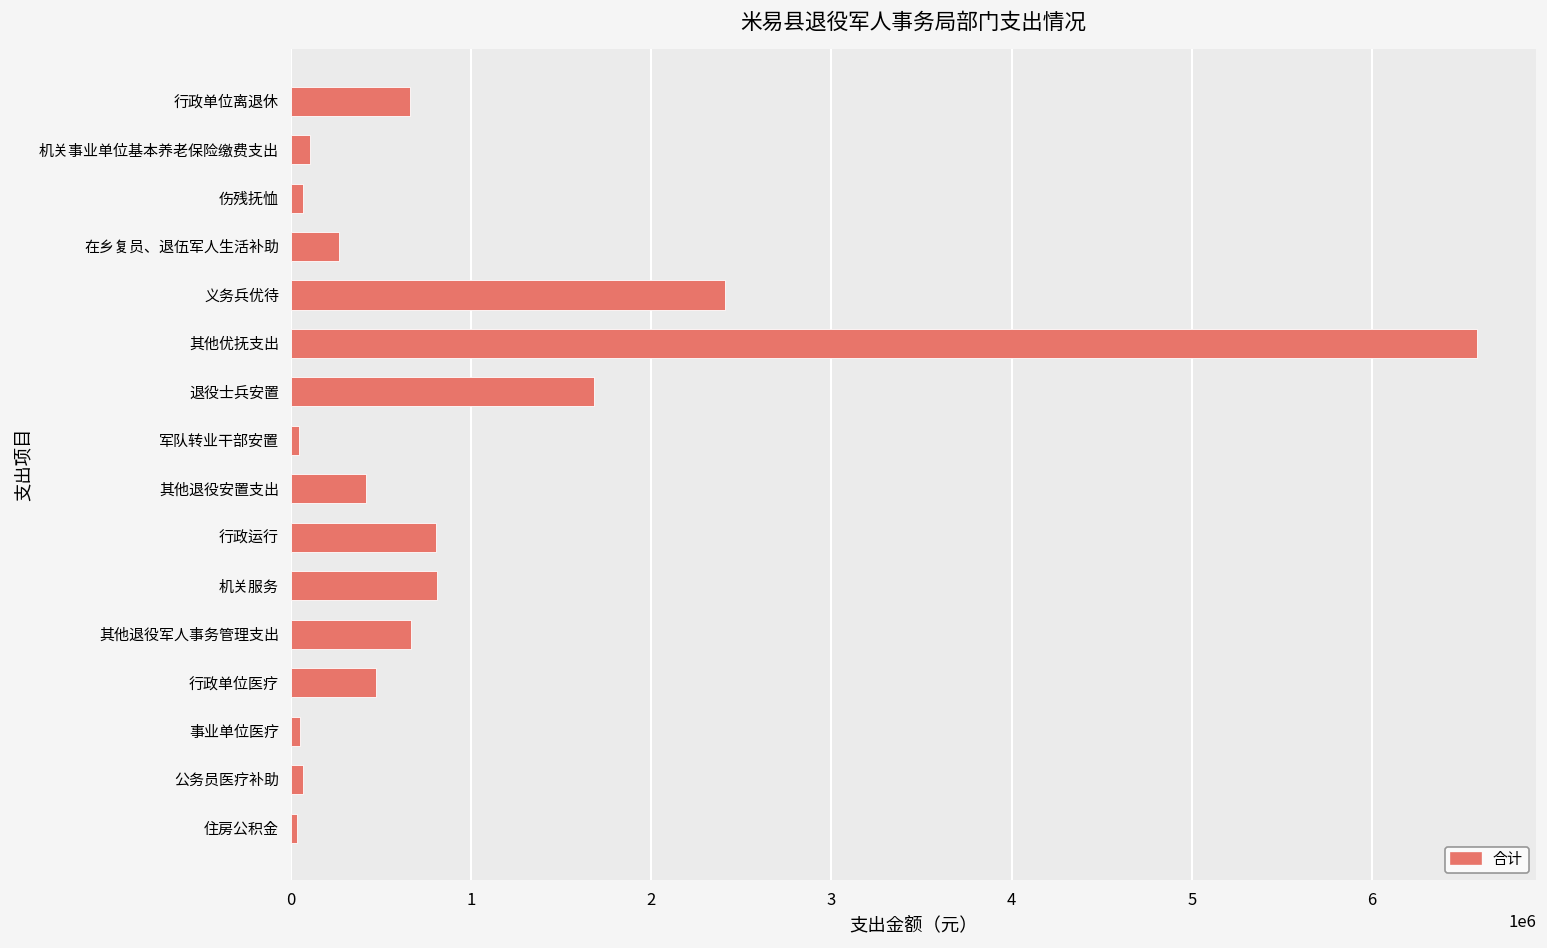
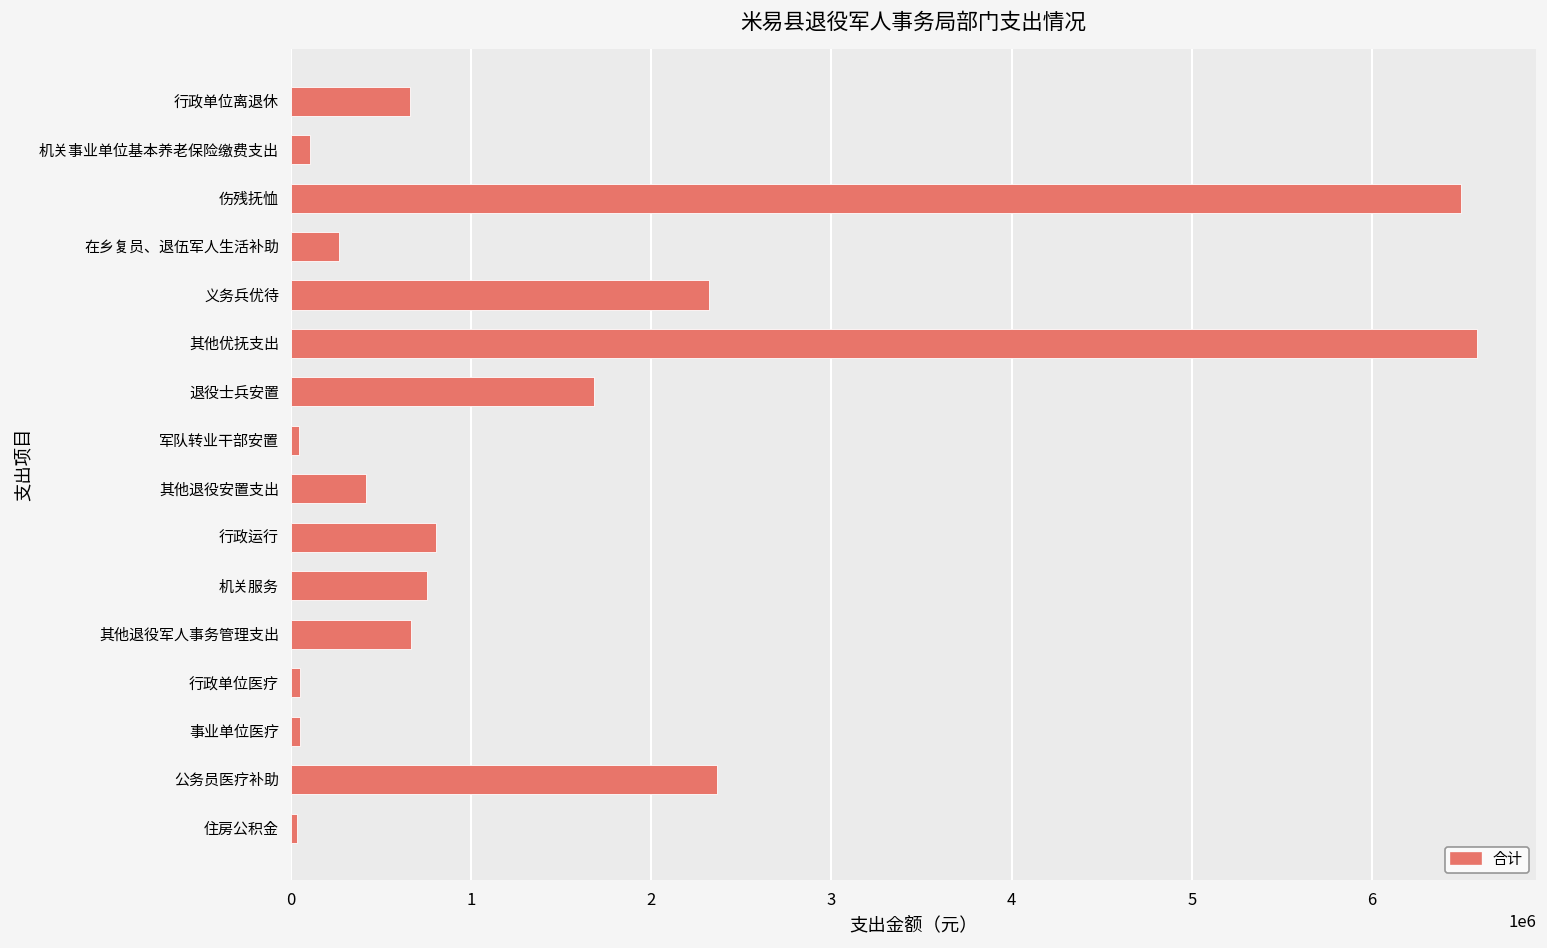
  {
    "行政单位离退休": 660000,
    "机关事业单位基本养老保险缴费支出": 110000,
-   "伤残抚恤": 70000,
+   "伤残抚恤": 6490000,
    "在乡复员、退伍军人生活补助": 270000,
-   "义务兵优待": 2410000,
+   "义务兵优待": 2320000,
    "其他优抚支出": 6580000,
    "退役士兵安置": 1680000,
    "军队转业干部安置": 50000,
    "其他退役安置支出": 420000,
    "行政运行": 800000,
-   "机关服务": 810000,
+   "机关服务": 760000,
    "其他退役军人事务管理支出": 670000,
-   "行政单位医疗": 470000,
+   "行政单位医疗": 50000,
    "事业单位医疗": 50000,
-   "公务员医疗补助": 70000,
+   "公务员医疗补助": 2370000,
    "住房公积金": 30000
  }
